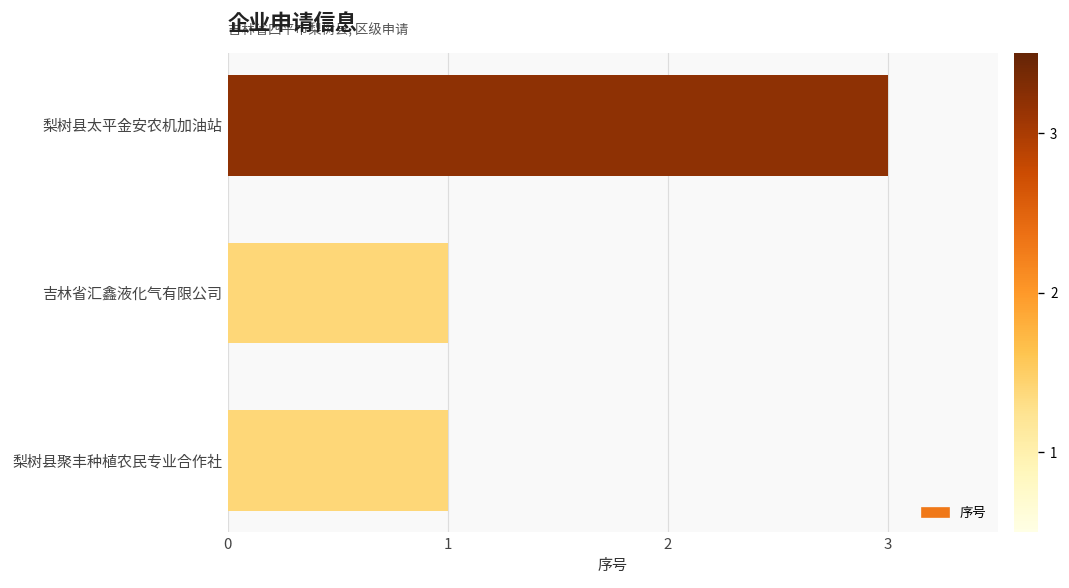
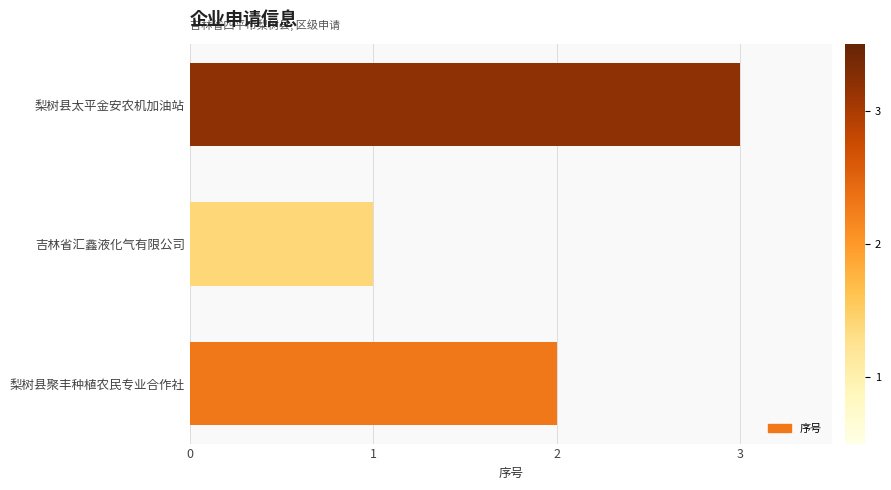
  {
    "梨树县太平金安农机加油站": 3,
    "吉林省汇鑫液化气有限公司": 1,
-   "梨树县聚丰种植农民专业合作社": 1
+   "梨树县聚丰种植农民专业合作社": 2
  }
